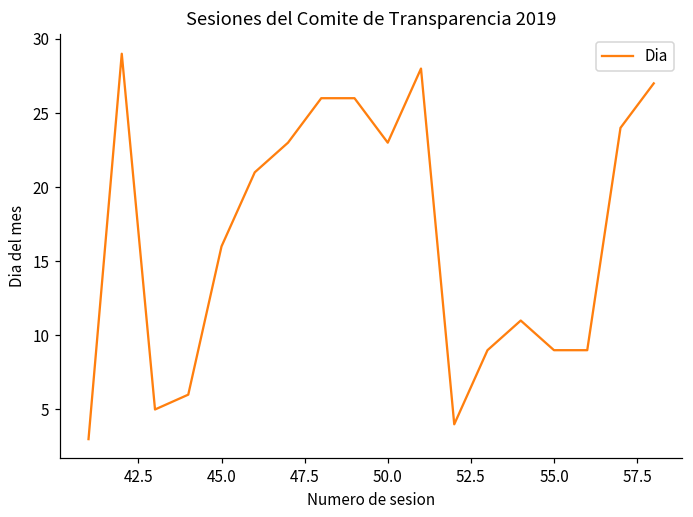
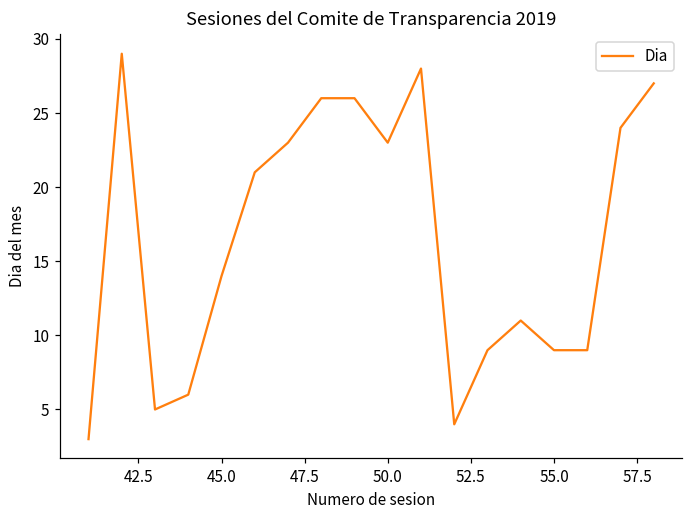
  {
-   "45.0": 16,
+   "45.0": 14,
    "50.0": 23,
    "55.0": 9
  }
